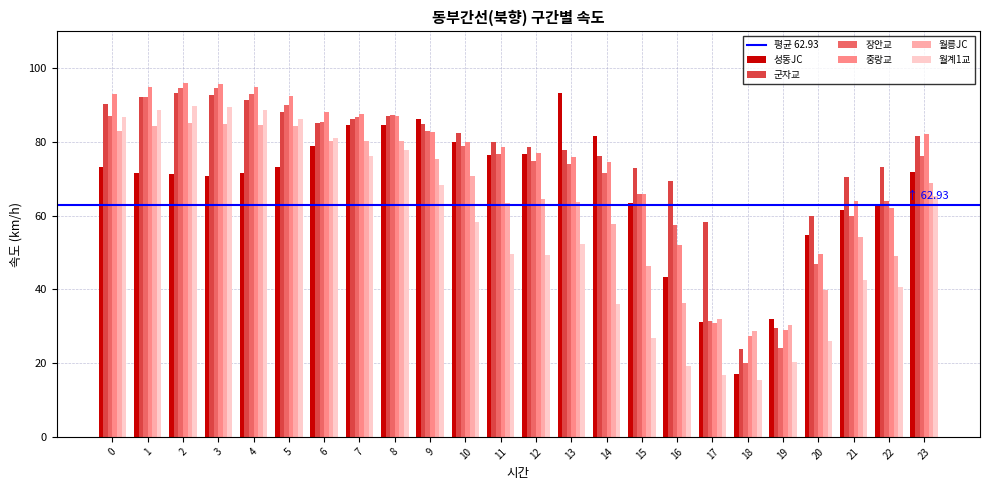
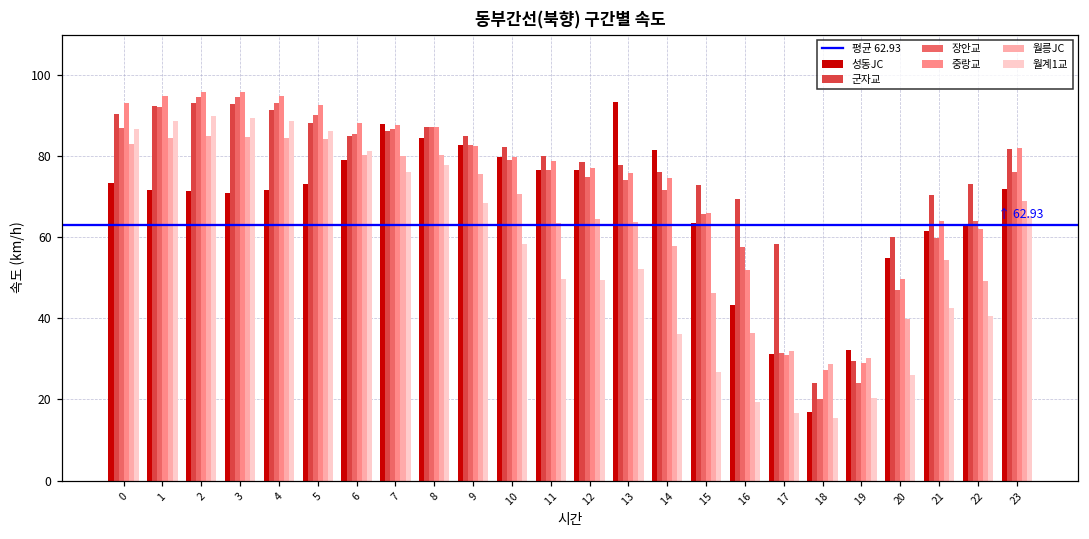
  {
    "성동JC": {
      "0": 73,
      "1": 72,
      "2": 71,
      "3": 71,
      "4": 72,
      "5": 73,
      "6": 79,
-     "7": 85,
+     "7": 88,
      "8": 84,
-     "9": 86,
+     "9": 83,
      "10": 80,
      "11": 77,
      "12": 77,
      "13": 93,
      "14": 82,
      "15": 63,
      "16": 43,
      "17": 31,
      "18": 17,
      "19": 32,
      "20": 55,
      "21": 62,
      "22": 63,
      "23": 72
    }
  }
